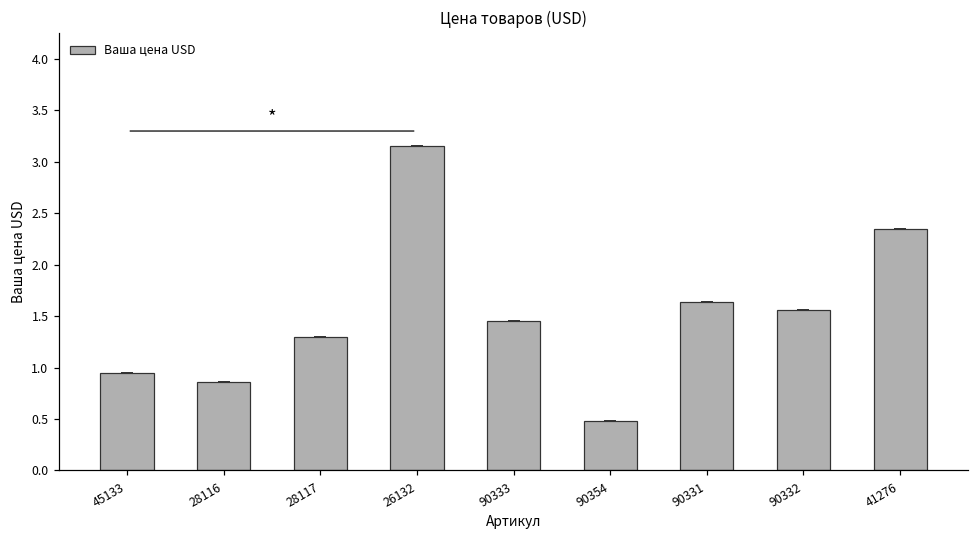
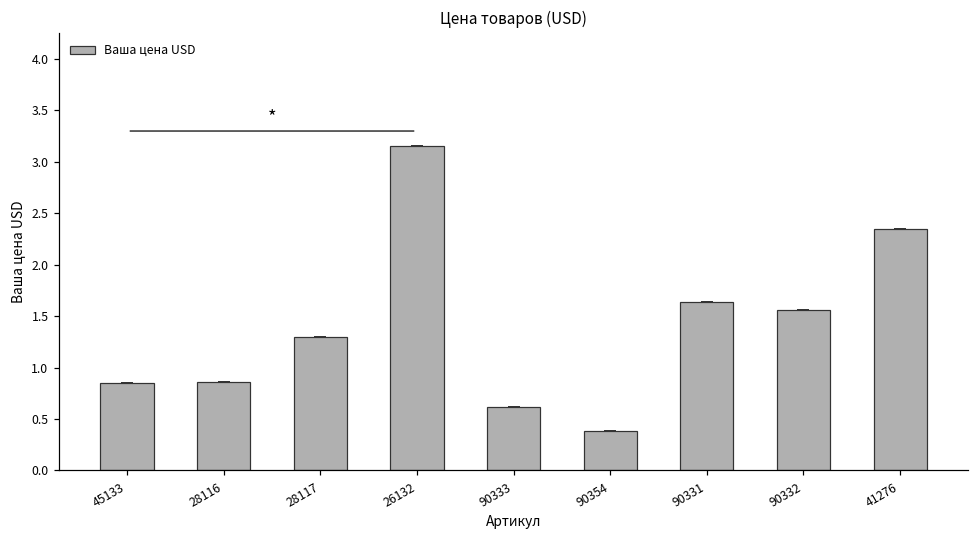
  {
    "Ваша цена USD": {
-     "45133": 1.0,
+     "45133": 0.9,
      "28116": 0.9,
      "28117": 1.3,
      "26132": 3.2,
-     "90333": 1.5,
-     "90354": 0.5,
+     "90333": 0.6,
+     "90354": 0.4,
      "90331": 1.6,
      "90332": 1.6,
      "41276": 2.4
    }
  }
